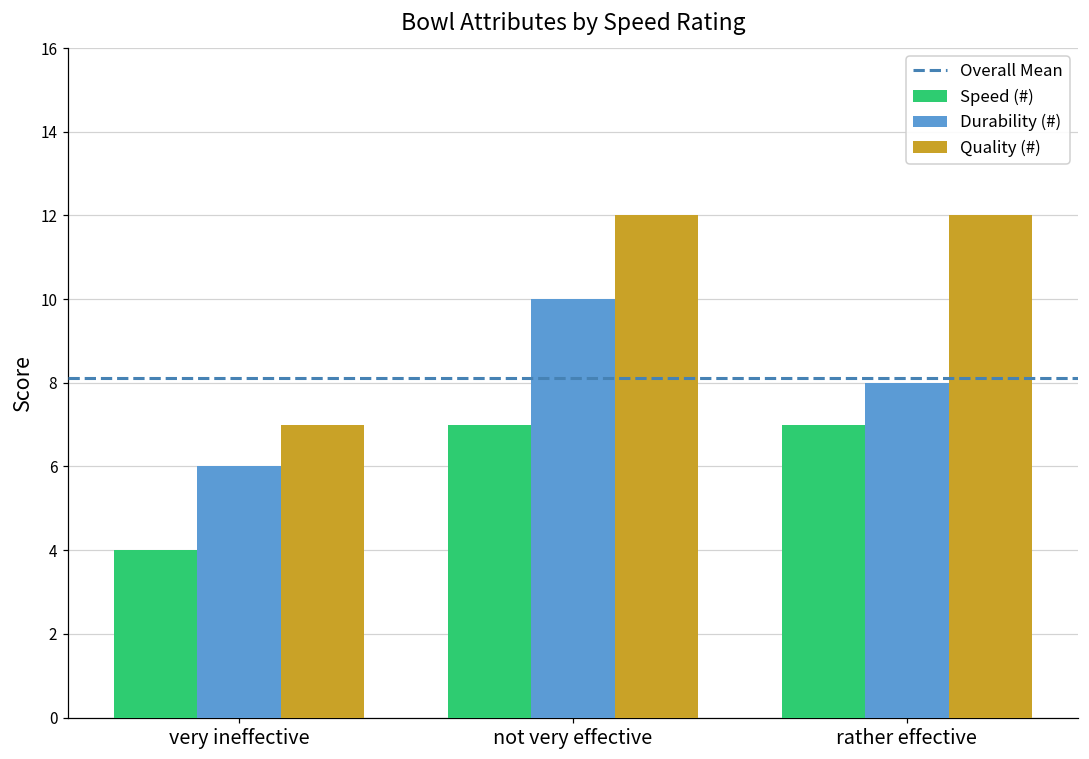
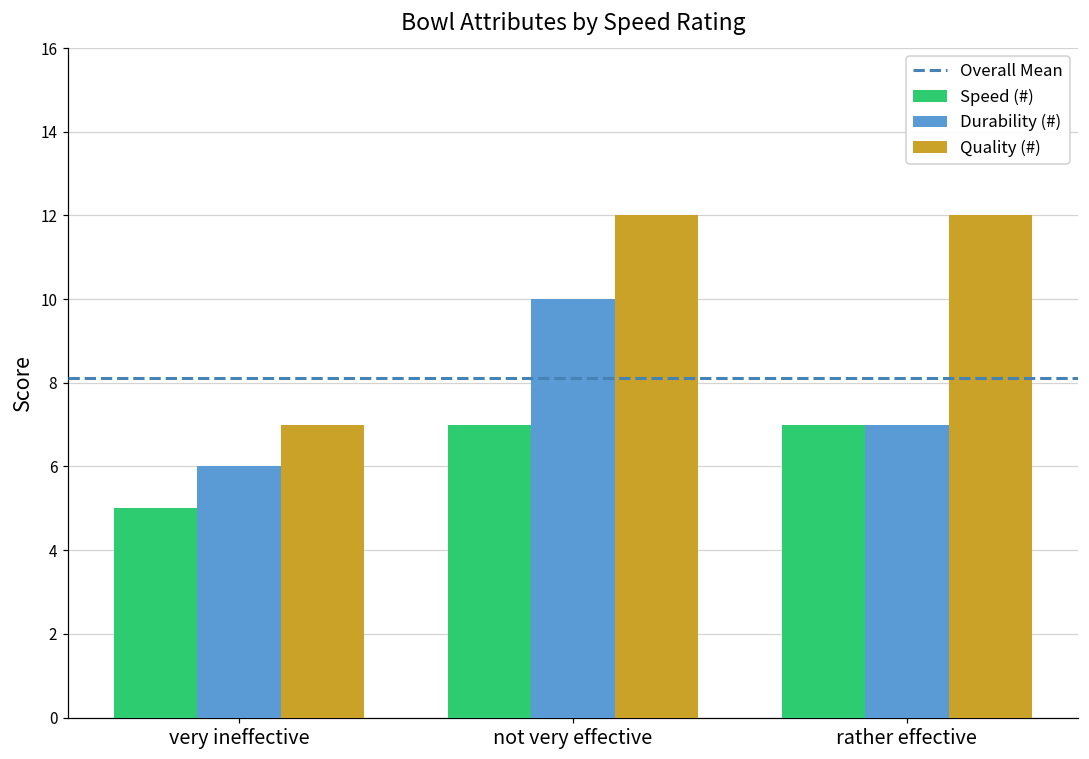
  {
    "Speed (#)": {
-     "very ineffective": 4,
+     "very ineffective": 5,
      "not very effective": 7,
      "rather effective": 7
    },
    "Durability (#)": {
      "very ineffective": 6,
      "not very effective": 10,
-     "rather effective": 8
+     "rather effective": 7
    },
    "Quality (#)": {
      "very ineffective": 7,
      "not very effective": 12,
      "rather effective": 12
    }
  }
